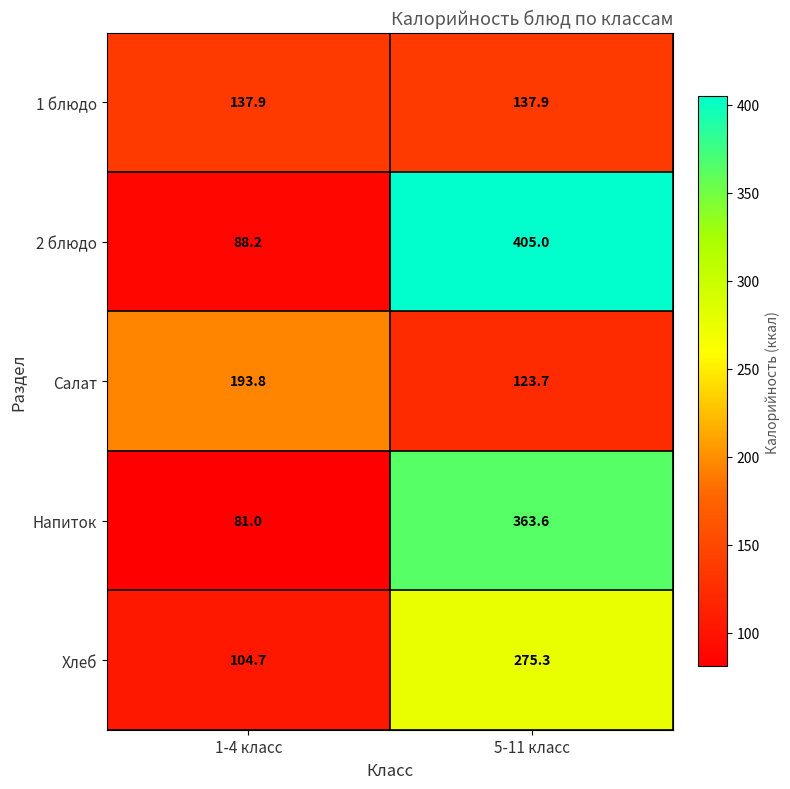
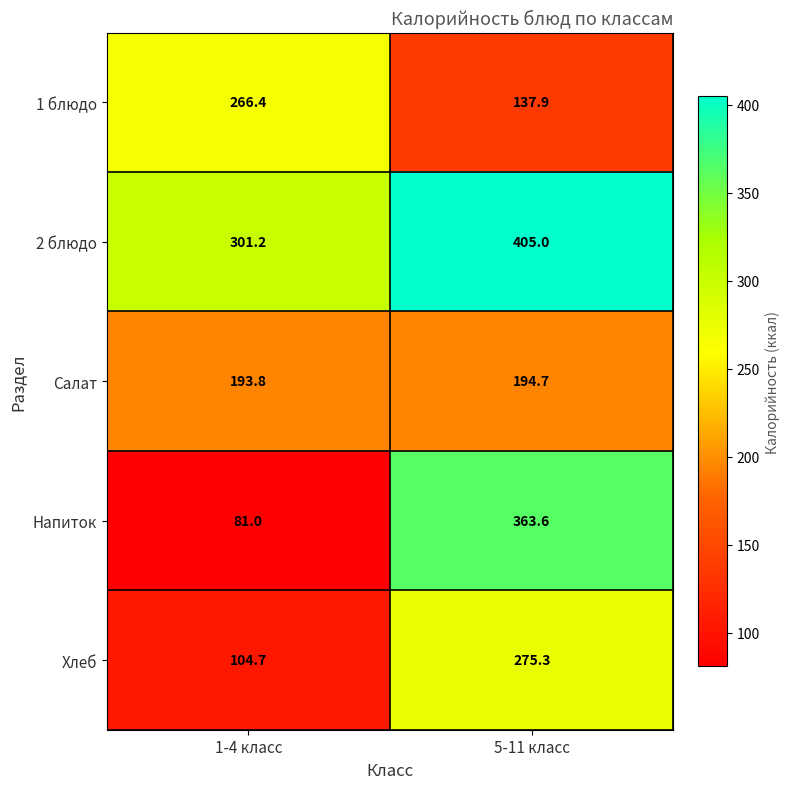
  {
    "1 блюдо": {
-     "1-4 класс": 137.9,
+     "1-4 класс": 266.4,
      "5-11 класс": 137.9
    },
    "2 блюдо": {
-     "1-4 класс": 88.2,
+     "1-4 класс": 301.2,
      "5-11 класс": 405.0
    },
    "Салат": {
      "1-4 класс": 193.8,
-     "5-11 класс": 123.7
+     "5-11 класс": 194.7
    },
    "Напиток": {
      "1-4 класс": 81.0,
      "5-11 класс": 363.6
    },
    "Хлеб": {
      "1-4 класс": 104.7,
      "5-11 класс": 275.3
    }
  }
